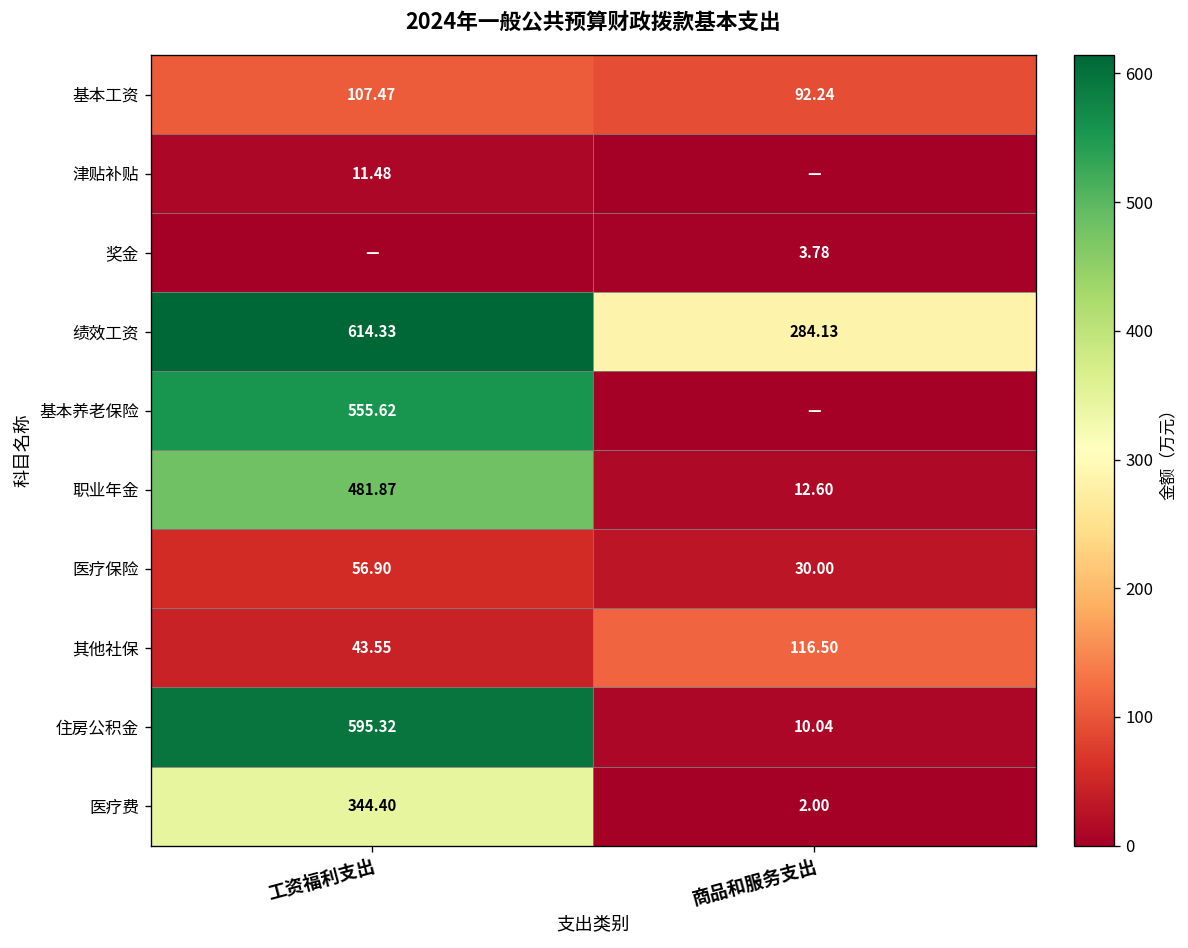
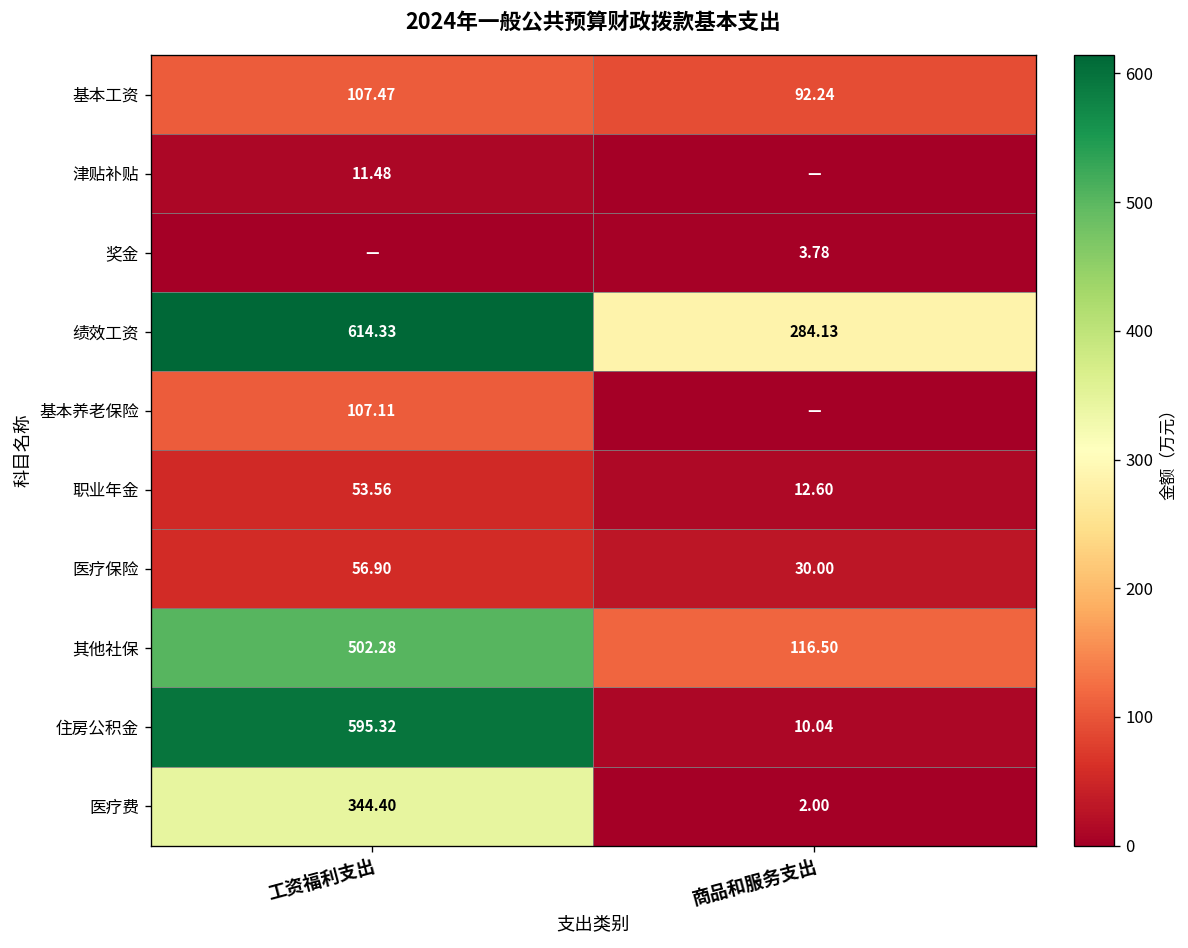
  {
    "基本工资": {
      "工资福利支出": 107.47,
      "商品和服务支出": 92.24
    },
    "津贴补贴": {
      "工资福利支出": 11.48
    },
    "奖金": {
      "商品和服务支出": 3.78
    },
    "绩效工资": {
      "工资福利支出": 614.33,
      "商品和服务支出": 284.13
    },
    "基本养老保险": {
-     "工资福利支出": 555.62
+     "工资福利支出": 107.11
    },
    "职业年金": {
-     "工资福利支出": 481.87,
+     "工资福利支出": 53.56,
      "商品和服务支出": 12.60
    },
    "医疗保险": {
      "工资福利支出": 56.90,
      "商品和服务支出": 30.00
    },
    "其他社保": {
-     "工资福利支出": 43.55,
+     "工资福利支出": 502.28,
      "商品和服务支出": 116.50
    },
    "住房公积金": {
      "工资福利支出": 595.32,
      "商品和服务支出": 10.04
    },
    "医疗费": {
      "工资福利支出": 344.40,
      "商品和服务支出": 2.00
    }
  }
